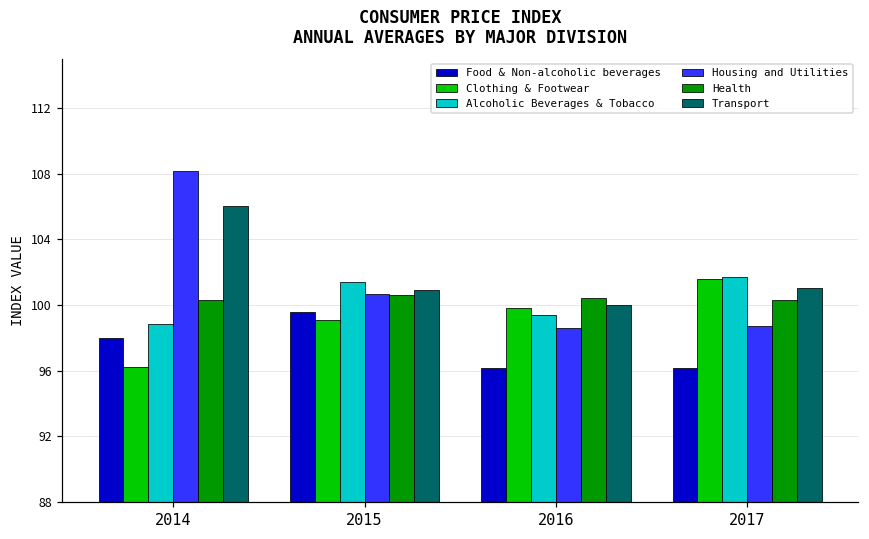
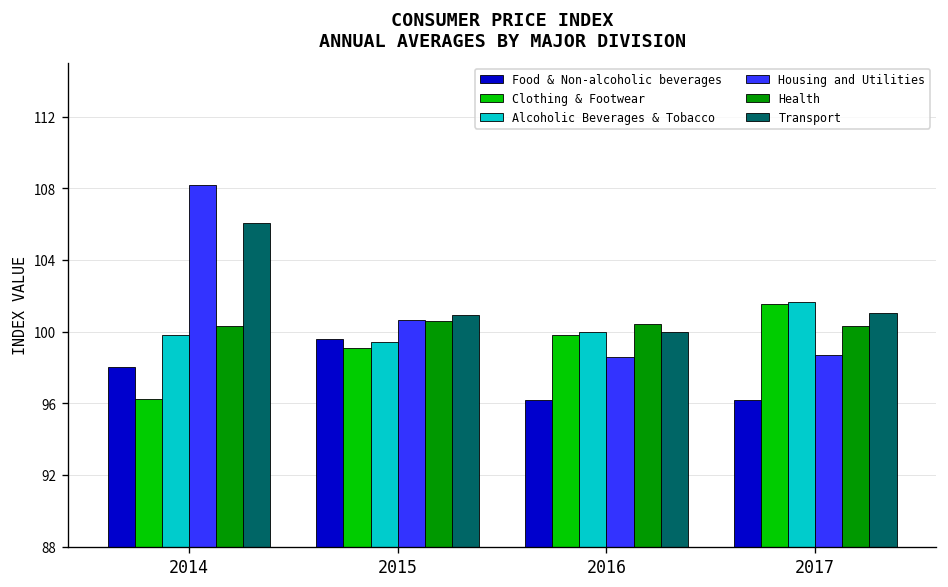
  {
    "Food & Non-alcoholic beverages": {
      "2014": 98.0,
      "2015": 99.6,
      "2016": 96.2,
      "2017": 96.2
    },
    "Alcoholic Beverages & Tobacco": {
-     "2014": 98.8,
-     "2015": 101.4,
-     "2016": 99.4,
+     "2014": 99.8,
+     "2015": 99.4,
+     "2016": 100.0,
      "2017": 101.7
    },
    "Housing and Utilities": {
      "2014": 108.2,
      "2015": 100.7,
      "2016": 98.6,
      "2017": 98.7
    },
    "Transport": {
      "2014": 106.1,
      "2015": 100.9,
      "2016": 100.0,
      "2017": 101.0
    }
  }
